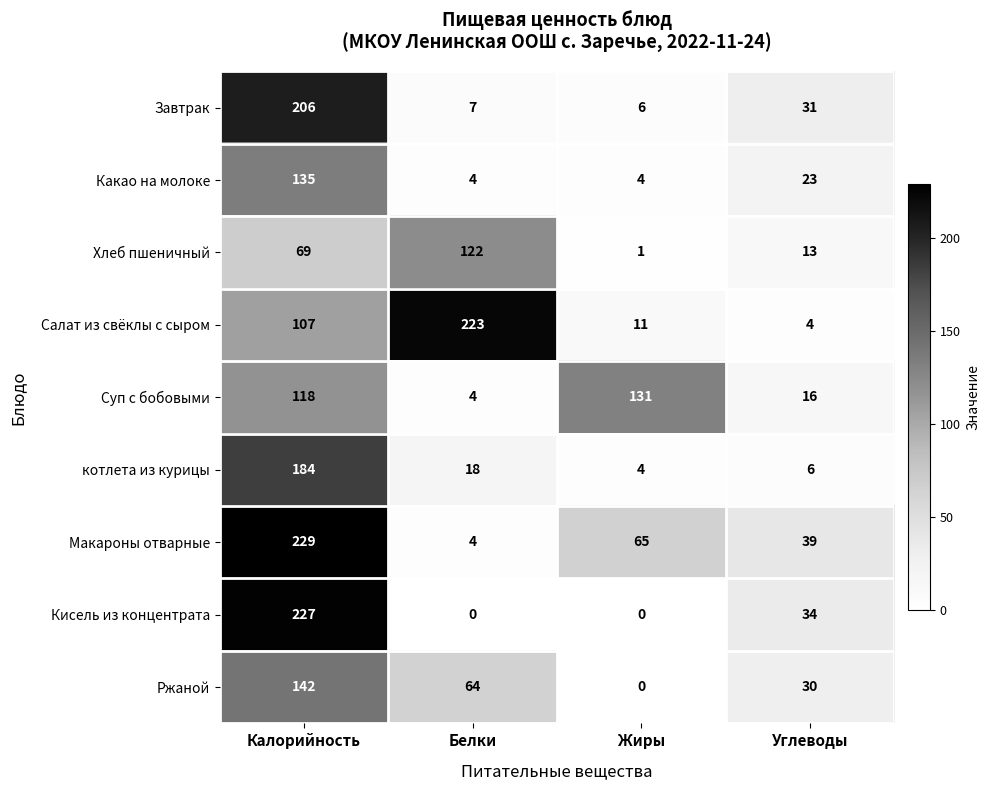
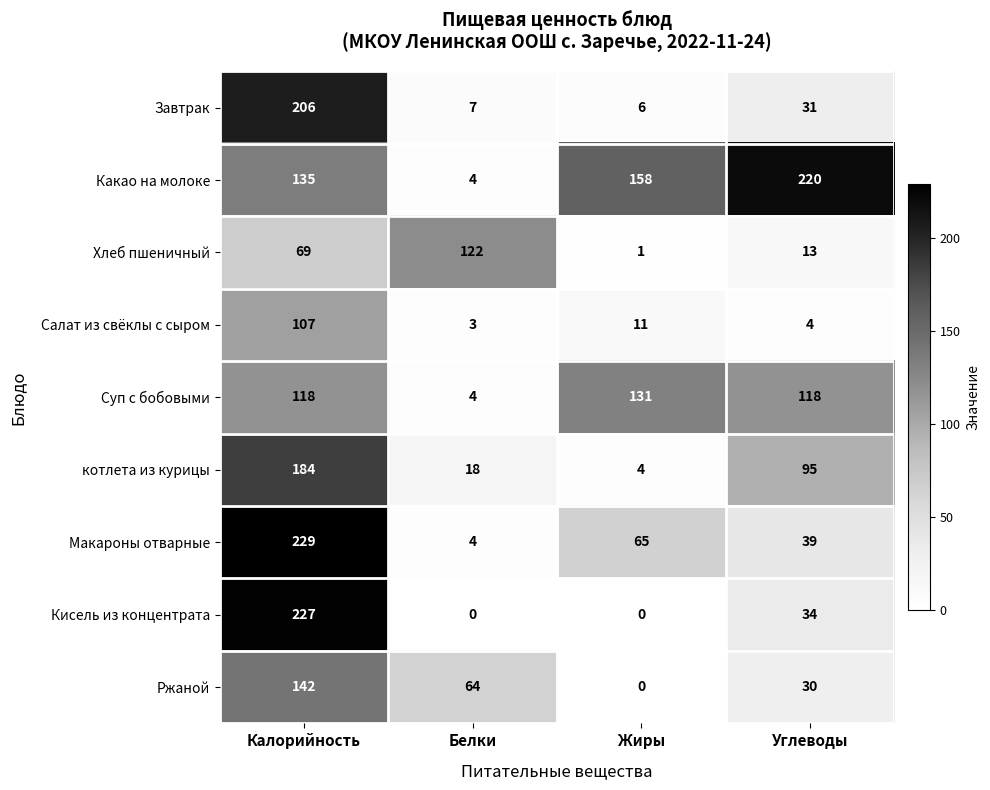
  {
    "Завтрак": {
      "Калорийность": 206,
      "Белки": 7,
      "Жиры": 6,
      "Углеводы": 31
    },
    "Какао на молоке": {
      "Калорийность": 135,
      "Белки": 4,
-     "Жиры": 4,
-     "Углеводы": 23
+     "Жиры": 158,
+     "Углеводы": 220
    },
    "Хлеб пшеничный": {
      "Калорийность": 69,
      "Белки": 122,
      "Жиры": 1,
      "Углеводы": 13
    },
    "Салат из свёклы с сыром": {
      "Калорийность": 107,
-     "Белки": 223,
+     "Белки": 3,
      "Жиры": 11,
      "Углеводы": 4
    },
    "Суп с бобовыми": {
      "Калорийность": 118,
      "Белки": 4,
      "Жиры": 131,
-     "Углеводы": 16
+     "Углеводы": 118
    },
    "котлета из курицы": {
      "Калорийность": 184,
      "Белки": 18,
      "Жиры": 4,
-     "Углеводы": 6
+     "Углеводы": 95
    },
    "Макароны отварные": {
      "Калорийность": 229,
      "Белки": 4,
      "Жиры": 65,
      "Углеводы": 39
    },
    "Кисель из концентрата": {
      "Калорийность": 227,
      "Белки": 0,
      "Жиры": 0,
      "Углеводы": 34
    },
    "Ржаной": {
      "Калорийность": 142,
      "Белки": 64,
      "Жиры": 0,
      "Углеводы": 30
    }
  }
